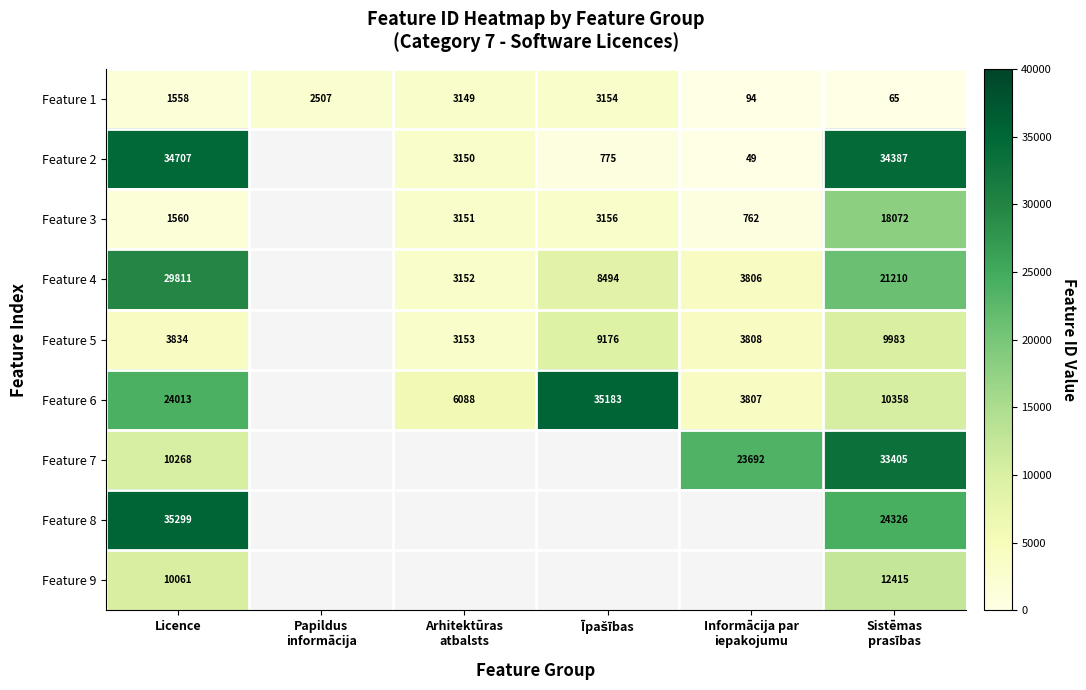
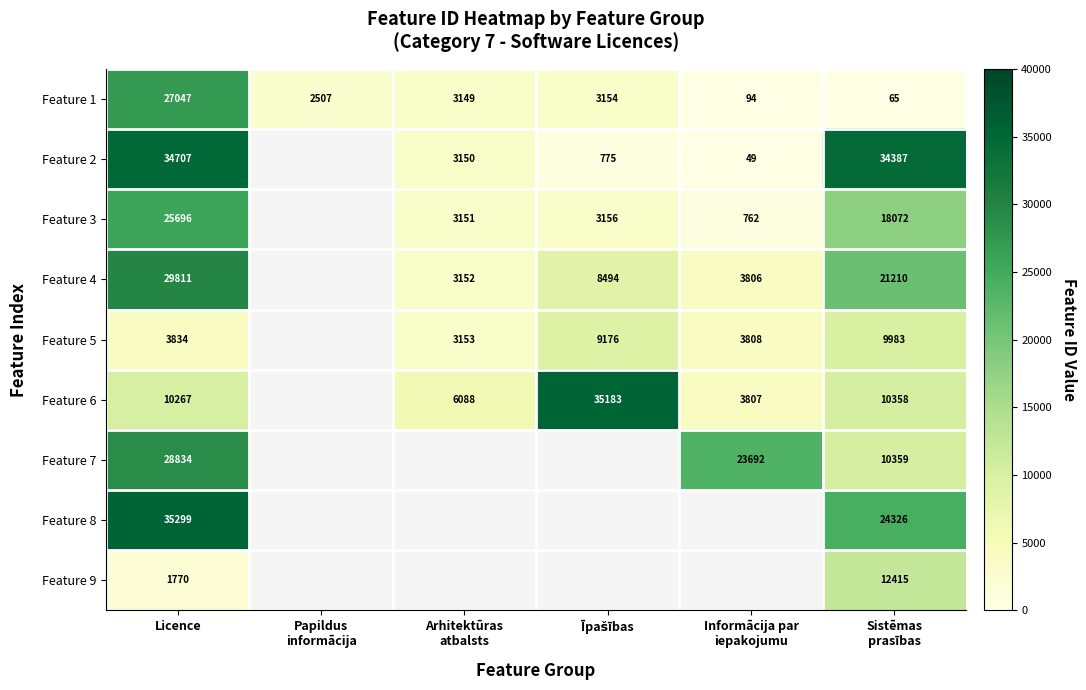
  {
    "Feature 1": {
-     "Licence": 1558,
+     "Licence": 27047,
      "Papildus informācija": 2507,
      "Arhitektūras atbalsts": 3149,
      "Īpašības": 3154,
      "Informācija par iepakojumu": 94,
      "Sistēmas prasības": 65
    },
    "Feature 2": {
      "Licence": 34707,
      "Arhitektūras atbalsts": 3150,
      "Īpašības": 775,
      "Informācija par iepakojumu": 49,
      "Sistēmas prasības": 34387
    },
    "Feature 3": {
-     "Licence": 1560,
+     "Licence": 25696,
      "Arhitektūras atbalsts": 3151,
      "Īpašības": 3156,
      "Informācija par iepakojumu": 762,
      "Sistēmas prasības": 18072
    },
    "Feature 4": {
      "Licence": 29811,
      "Arhitektūras atbalsts": 3152,
      "Īpašības": 8494,
      "Informācija par iepakojumu": 3806,
      "Sistēmas prasības": 21210
    },
    "Feature 5": {
      "Licence": 3834,
      "Arhitektūras atbalsts": 3153,
      "Īpašības": 9176,
      "Informācija par iepakojumu": 3808,
      "Sistēmas prasības": 9983
    },
    "Feature 6": {
-     "Licence": 24013,
+     "Licence": 10267,
      "Arhitektūras atbalsts": 6088,
      "Īpašības": 35183,
      "Informācija par iepakojumu": 3807,
      "Sistēmas prasības": 10358
    },
    "Feature 7": {
-     "Licence": 10268,
+     "Licence": 28834,
      "Informācija par iepakojumu": 23692,
-     "Sistēmas prasības": 33405
+     "Sistēmas prasības": 10359
    },
    "Feature 8": {
      "Licence": 35299,
      "Sistēmas prasības": 24326
    },
    "Feature 9": {
-     "Licence": 10061,
+     "Licence": 1770,
      "Sistēmas prasības": 12415
    }
  }
